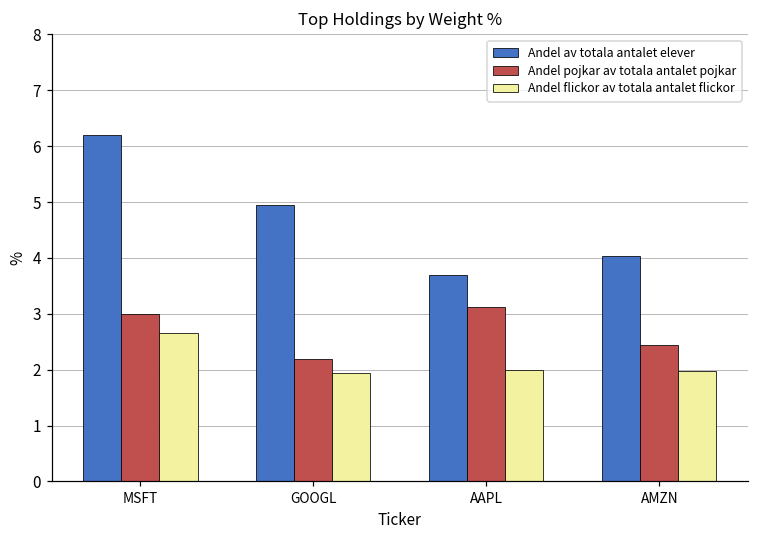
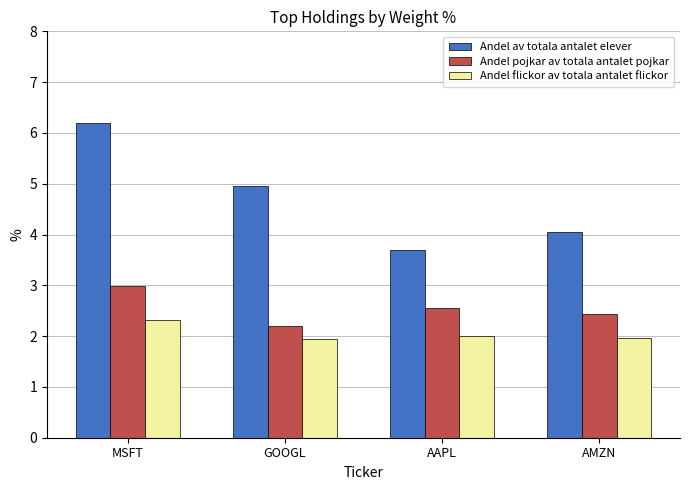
  {
    "Andel av totala antalet elever": {
      "MSFT": 6.2,
      "GOOGL": 5.0,
      "AAPL": 3.7,
      "AMZN": 4.0
    },
    "Andel pojkar av totala antalet pojkar": {
      "MSFT": 3.0,
      "GOOGL": 2.2,
-     "AAPL": 3.1,
+     "AAPL": 2.6,
      "AMZN": 2.4
    },
    "Andel flickor av totala antalet flickor": {
-     "MSFT": 2.7,
+     "MSFT": 2.3,
      "GOOGL": 1.9,
      "AAPL": 2.0,
      "AMZN": 2.0
    }
  }
